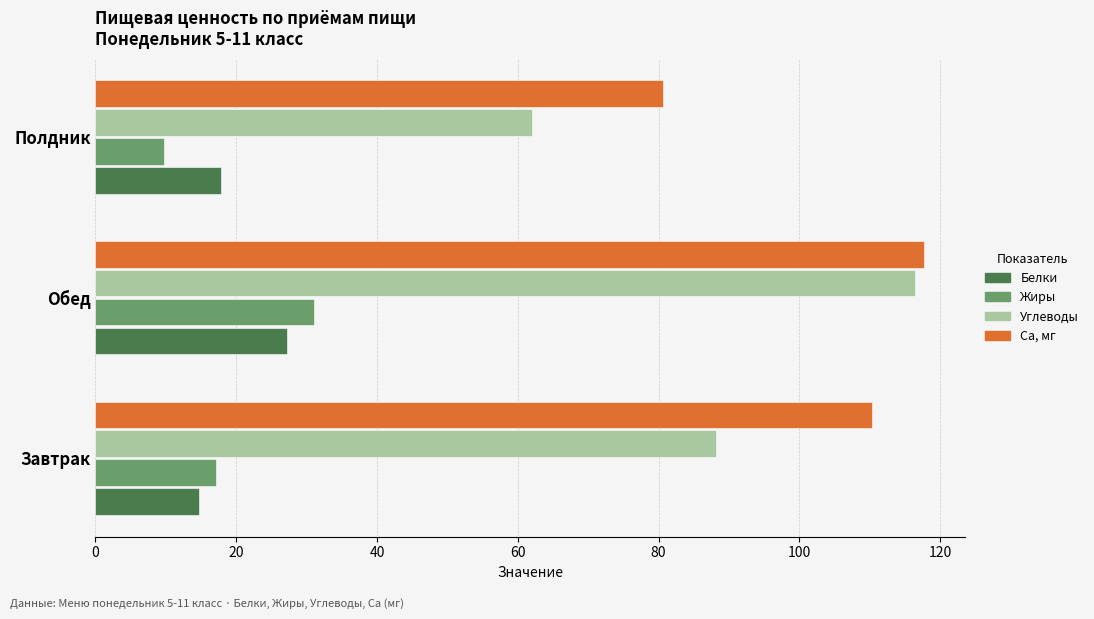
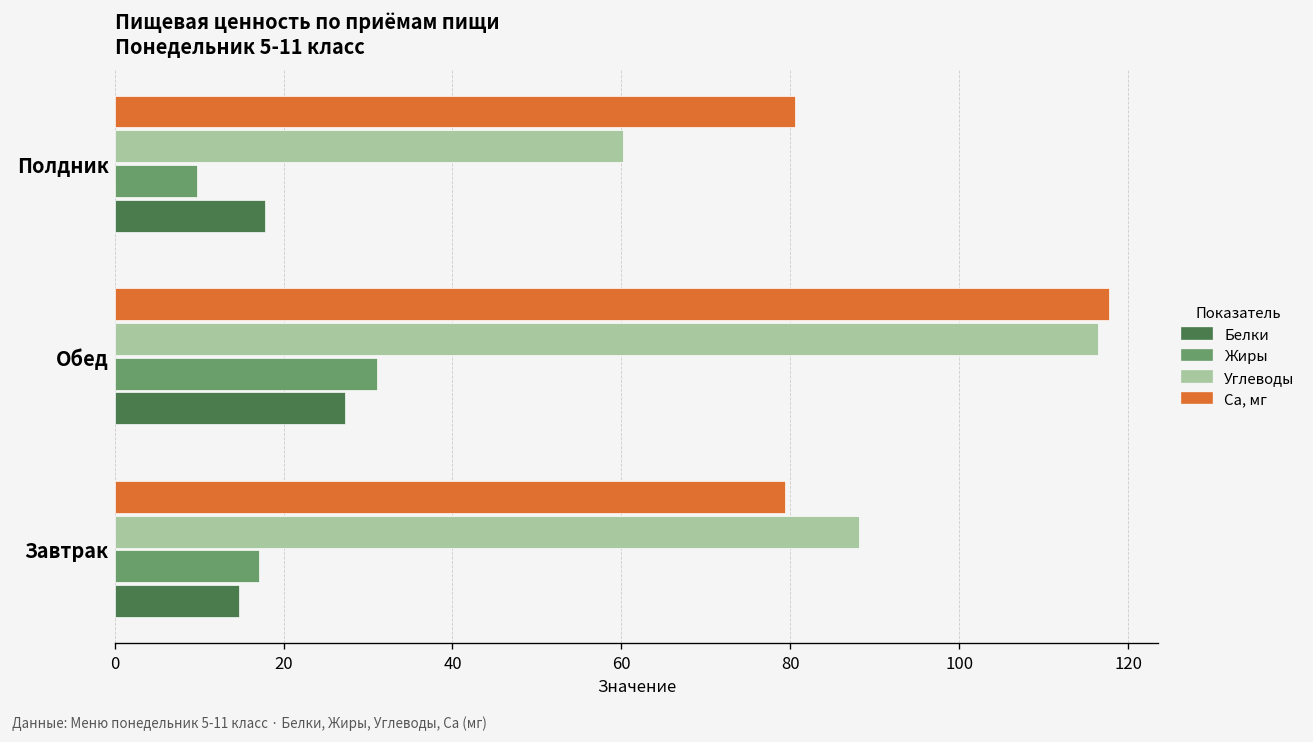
  {
    "Углеводы": {
-     "Полдник": 62,
+     "Полдник": 60,
      "Обед": 116,
      "Завтрак": 88
    },
    "Са, мг": {
      "Полдник": 81,
      "Обед": 118,
-     "Завтрак": 110
+     "Завтрак": 79
    }
  }
